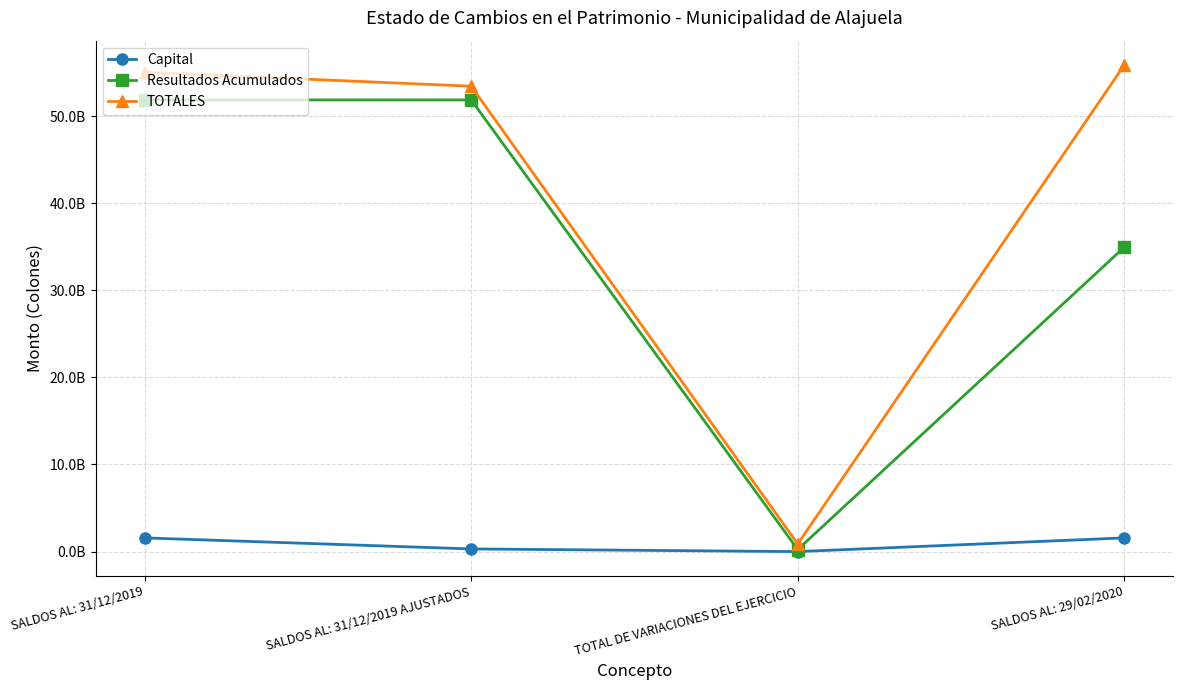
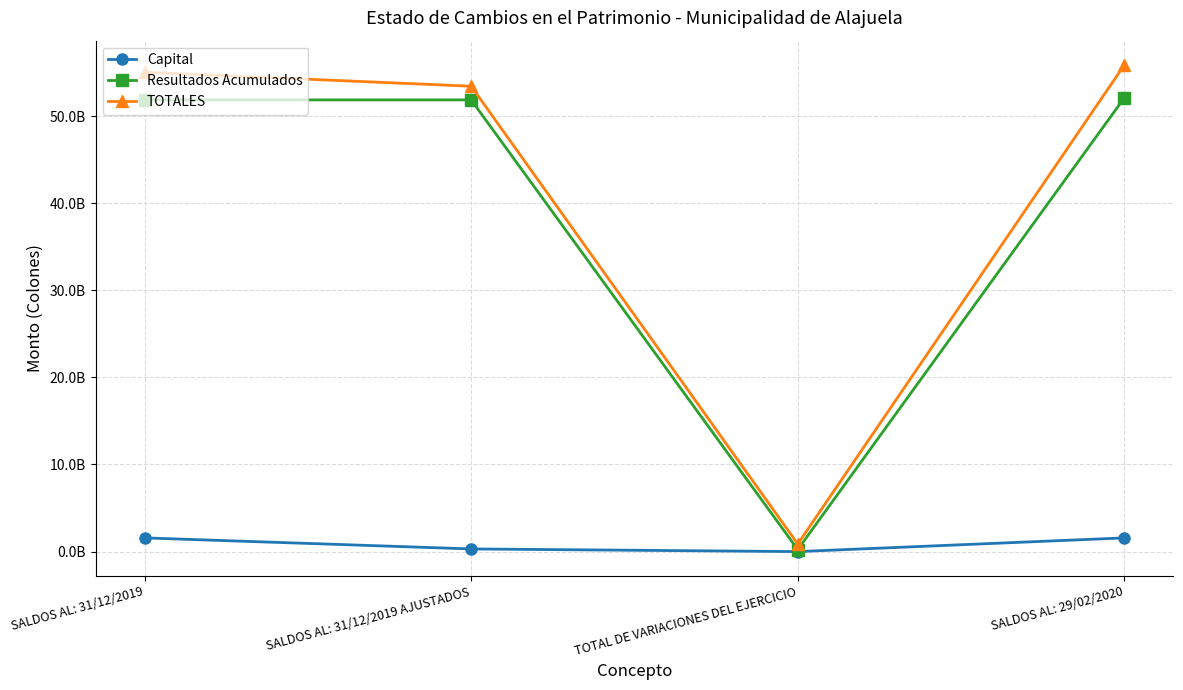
  {
    "Capital": {
      "SALDOS AL: 31/12/2019": 2000000000,
      "SALDOS AL: 31/12/2019 AJUSTADOS": 0,
      "SALDOS AL: 29/02/2020": 2000000000
    },
    "Resultados Acumulados": {
      "SALDOS AL: 31/12/2019 AJUSTADOS": 52000000000,
-     "SALDOS AL: 29/02/2020": 35000000000
+     "SALDOS AL: 29/02/2020": 52000000000
    },
    "TOTALES": {
      "SALDOS AL: 31/12/2019 AJUSTADOS": 53000000000,
      "TOTAL DE VARIACIONES DEL EJERCICIO": 1000000000,
      "SALDOS AL: 29/02/2020": 56000000000
    }
  }
